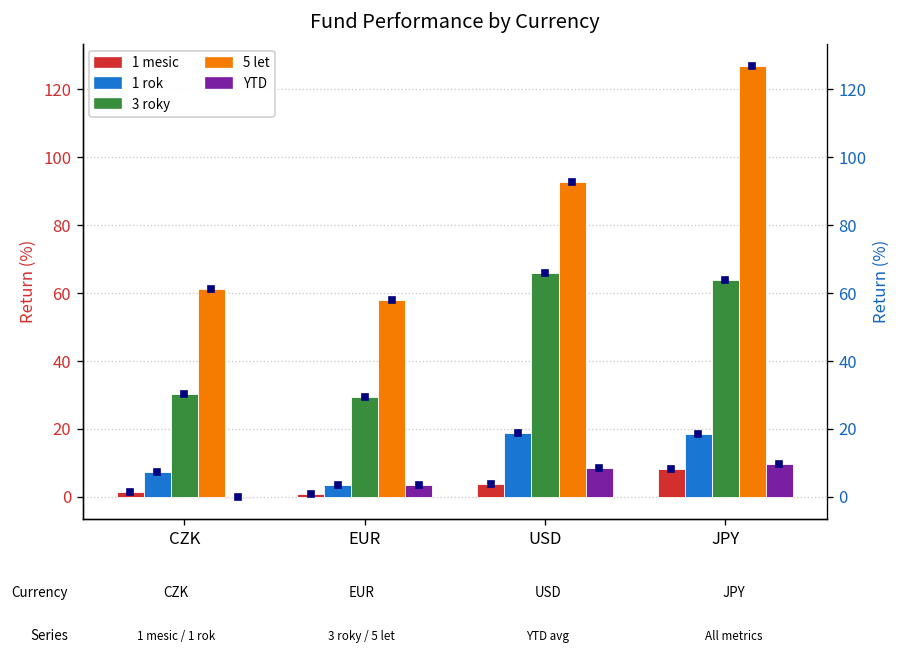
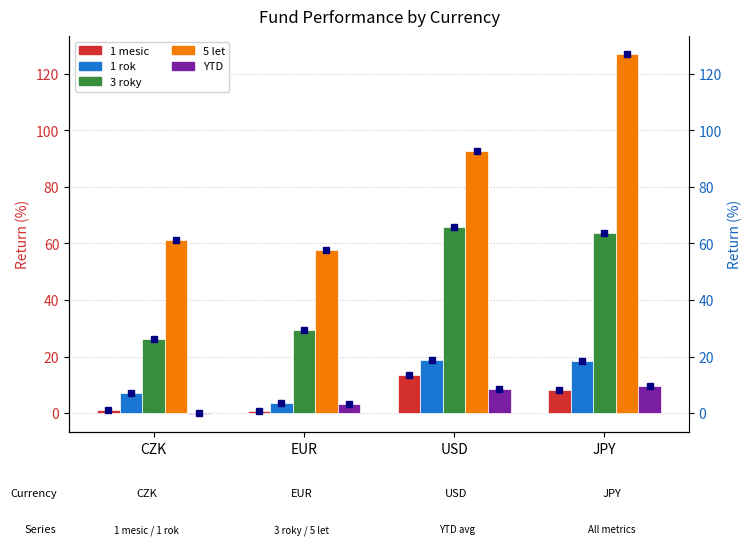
  {
    "1 mesic": {
      "CZK": 1,
-     "USD": 4,
+     "USD": 13,
      "JPY": 8
    },
    "1 rok": {
      "CZK": 7,
      "EUR": 3,
      "USD": 19,
      "JPY": 18
    },
    "3 roky": {
-     "CZK": 30,
+     "CZK": 26,
      "EUR": 29,
      "USD": 66,
      "JPY": 64
    },
    "5 let": {
      "CZK": 61,
      "EUR": 58,
      "USD": 93,
      "JPY": 127
    },
    "YTD": {
      "EUR": 3,
      "USD": 8,
      "JPY": 10
    }
  }
